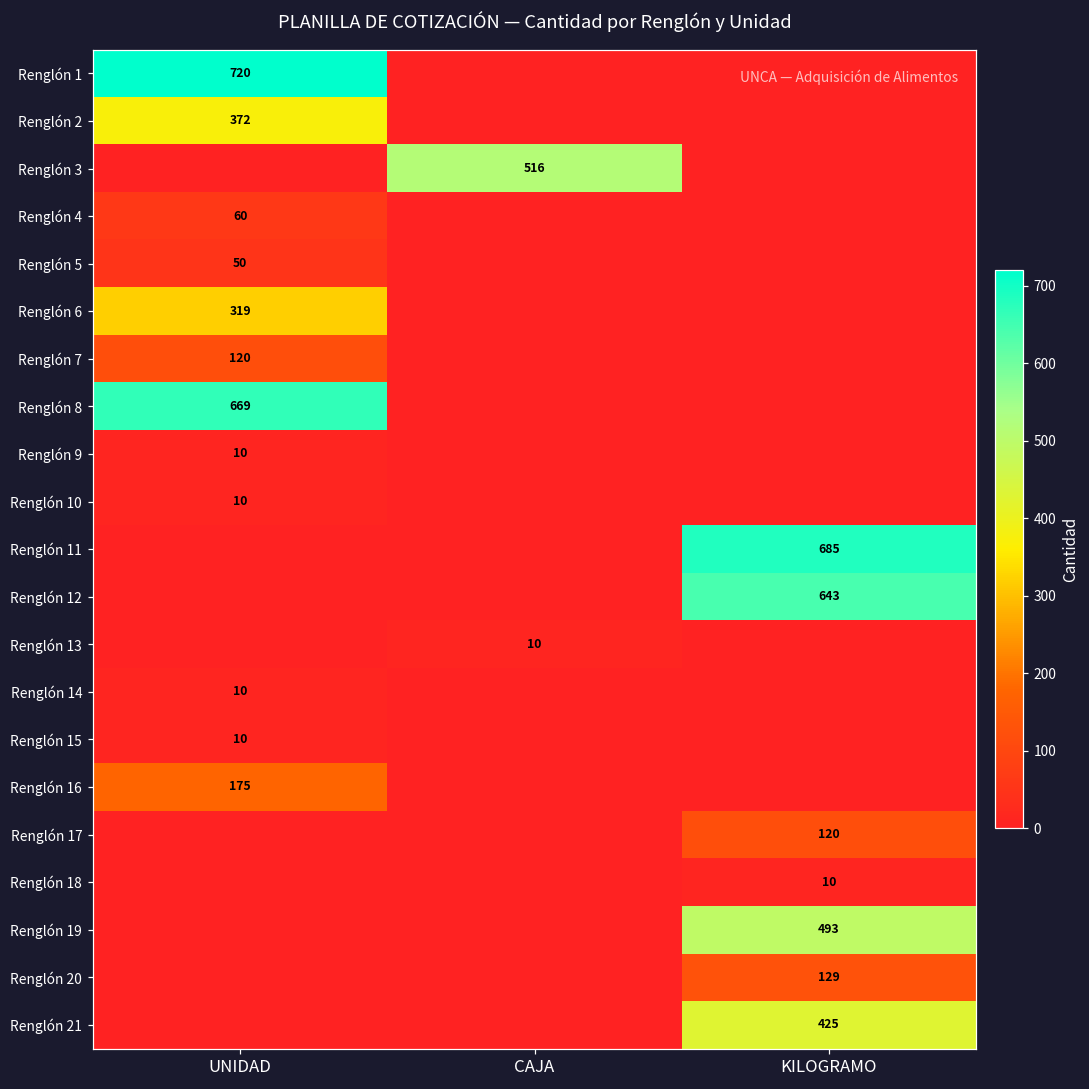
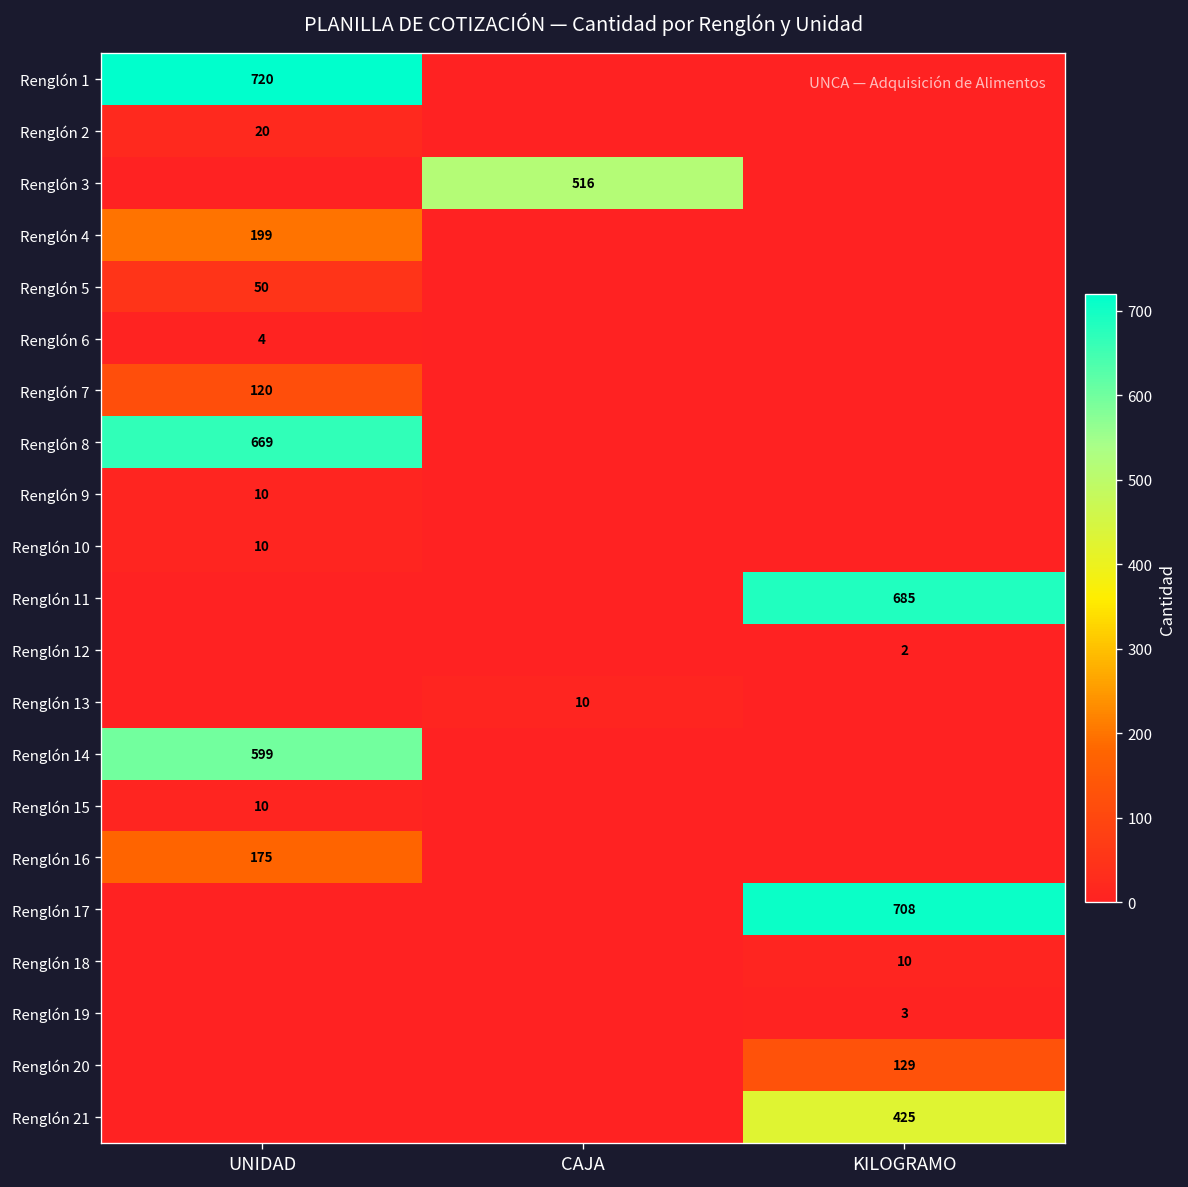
  {
    "Renglón 1": {
      "UNIDAD": 720
    },
    "Renglón 2": {
-     "UNIDAD": 372
+     "UNIDAD": 20
    },
    "Renglón 3": {
      "CAJA": 516
    },
    "Renglón 4": {
-     "UNIDAD": 60
+     "UNIDAD": 199
    },
    "Renglón 5": {
      "UNIDAD": 50
    },
    "Renglón 6": {
-     "UNIDAD": 319
+     "UNIDAD": 4
    },
    "Renglón 7": {
      "UNIDAD": 120
    },
    "Renglón 8": {
      "UNIDAD": 669
    },
    "Renglón 9": {
      "UNIDAD": 10
    },
    "Renglón 10": {
      "UNIDAD": 10
    },
    "Renglón 11": {
      "KILOGRAMO": 685
    },
    "Renglón 12": {
-     "KILOGRAMO": 643
+     "KILOGRAMO": 2
    },
    "Renglón 13": {
      "CAJA": 10
    },
    "Renglón 14": {
-     "UNIDAD": 10
+     "UNIDAD": 599
    },
    "Renglón 15": {
      "UNIDAD": 10
    },
    "Renglón 16": {
      "UNIDAD": 175
    },
    "Renglón 17": {
-     "KILOGRAMO": 120
+     "KILOGRAMO": 708
    },
    "Renglón 18": {
      "KILOGRAMO": 10
    },
    "Renglón 19": {
-     "KILOGRAMO": 493
+     "KILOGRAMO": 3
    },
    "Renglón 20": {
      "KILOGRAMO": 129
    },
    "Renglón 21": {
      "KILOGRAMO": 425
    }
  }
